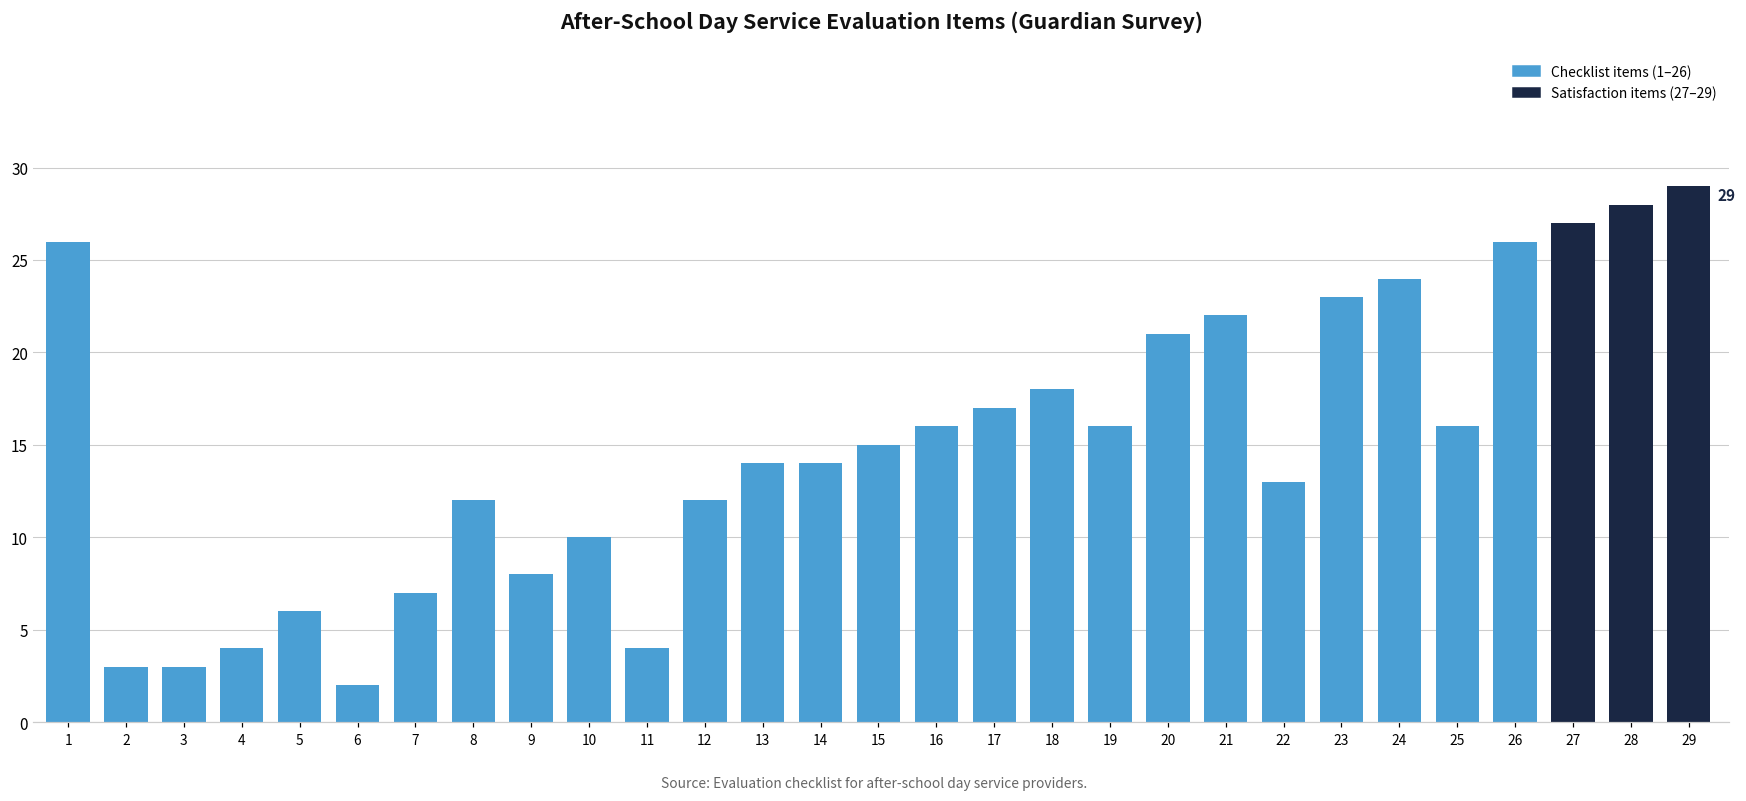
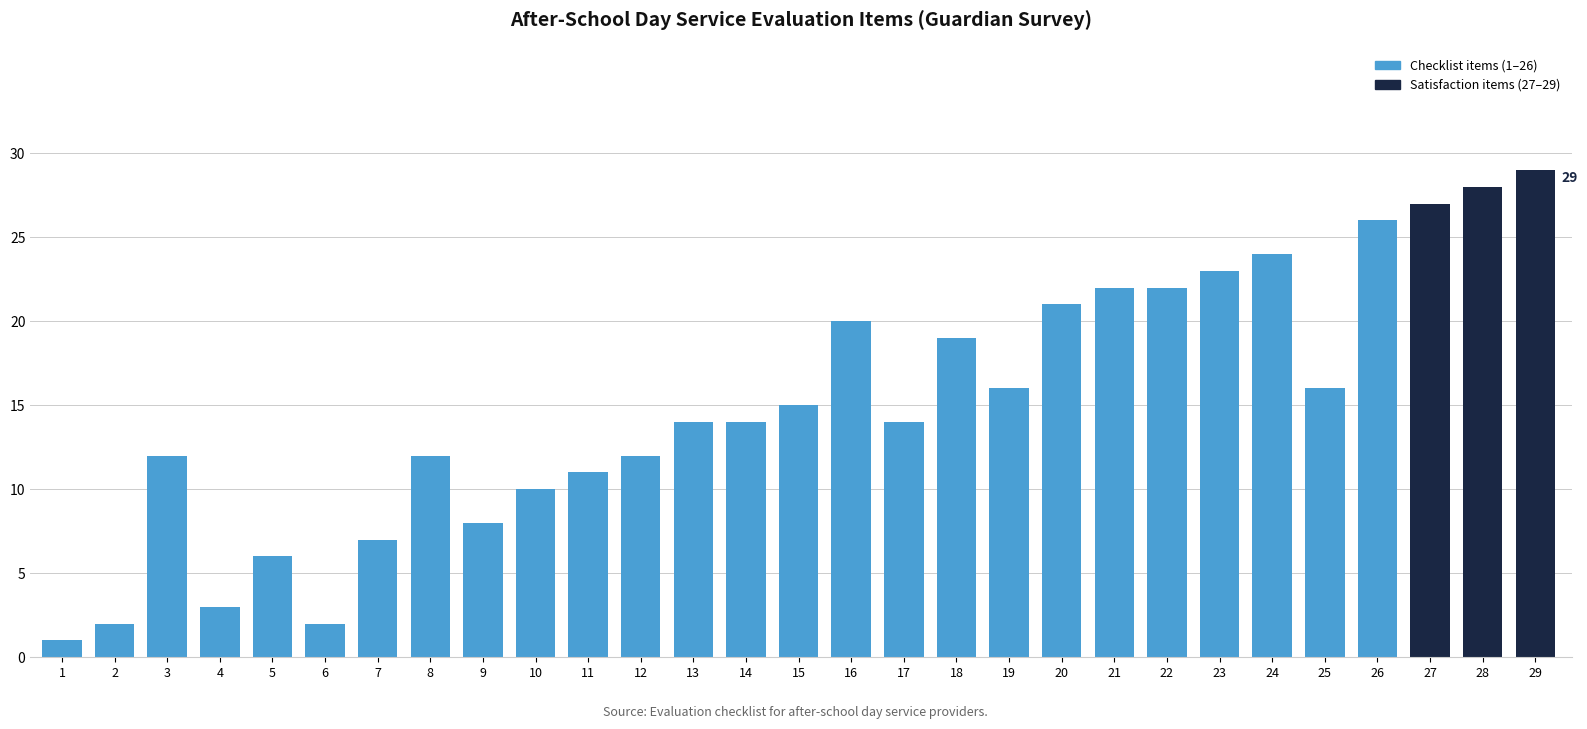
  {
-   "1": 26,
-   "2": 3,
-   "3": 3,
-   "4": 4,
+   "1": 1,
+   "2": 2,
+   "3": 12,
+   "4": 3,
    "5": 6,
    "6": 2,
    "7": 7,
    "8": 12,
    "9": 8,
    "10": 10,
-   "11": 4,
+   "11": 11,
    "12": 12,
    "13": 14,
    "14": 14,
    "15": 15,
-   "16": 16,
-   "17": 17,
-   "18": 18,
+   "16": 20,
+   "17": 14,
+   "18": 19,
    "19": 16,
    "20": 21,
    "21": 22,
-   "22": 13,
+   "22": 22,
    "23": 23,
    "24": 24,
    "25": 16,
    "26": 26,
    "27": 27,
    "28": 28
  }
